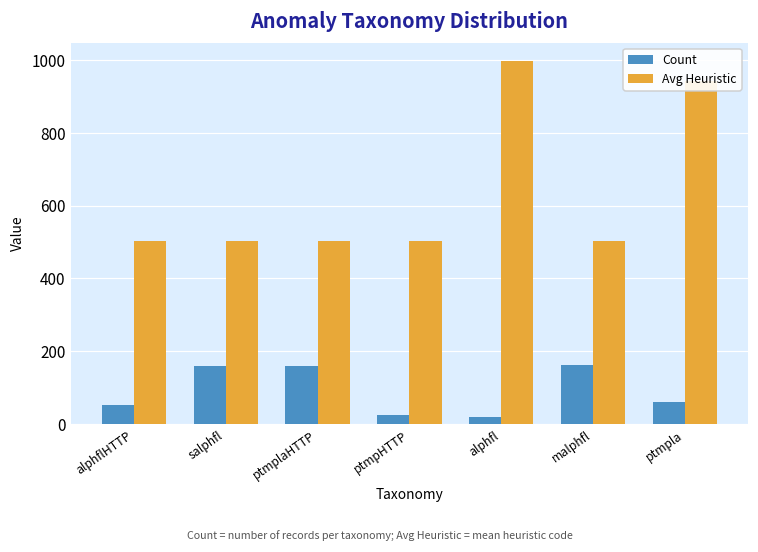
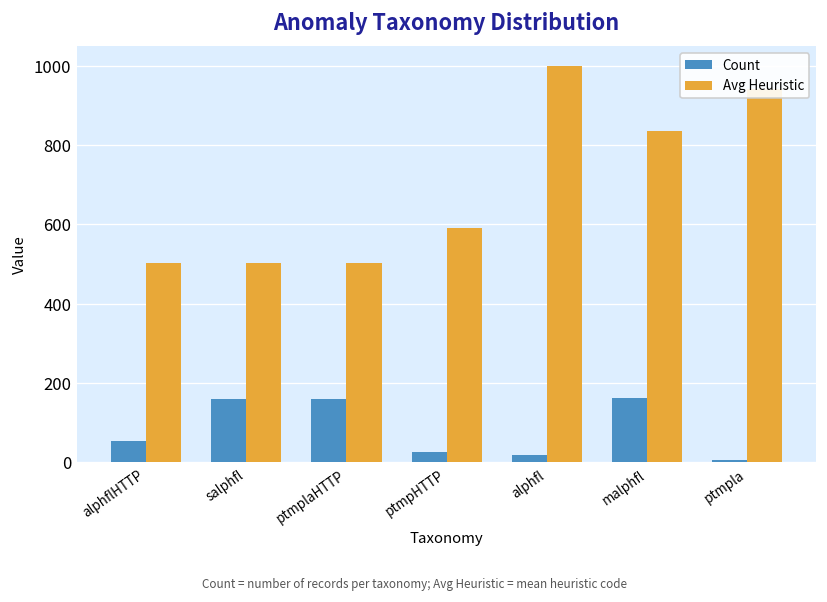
  {
    "Count": {
      "alphflHTTP": 50,
      "salphfl": 160,
      "ptmplaHTTP": 160,
      "ptmpHTTP": 30,
      "alphfl": 20,
      "malphfl": 160,
-     "ptmpla": 60
+     "ptmpla": 10
    },
    "Avg Heuristic": {
      "alphflHTTP": 500,
      "salphfl": 500,
      "ptmplaHTTP": 500,
-     "ptmpHTTP": 500,
+     "ptmpHTTP": 590,
      "alphfl": 1000,
-     "malphfl": 500
+     "malphfl": 840
    }
  }
